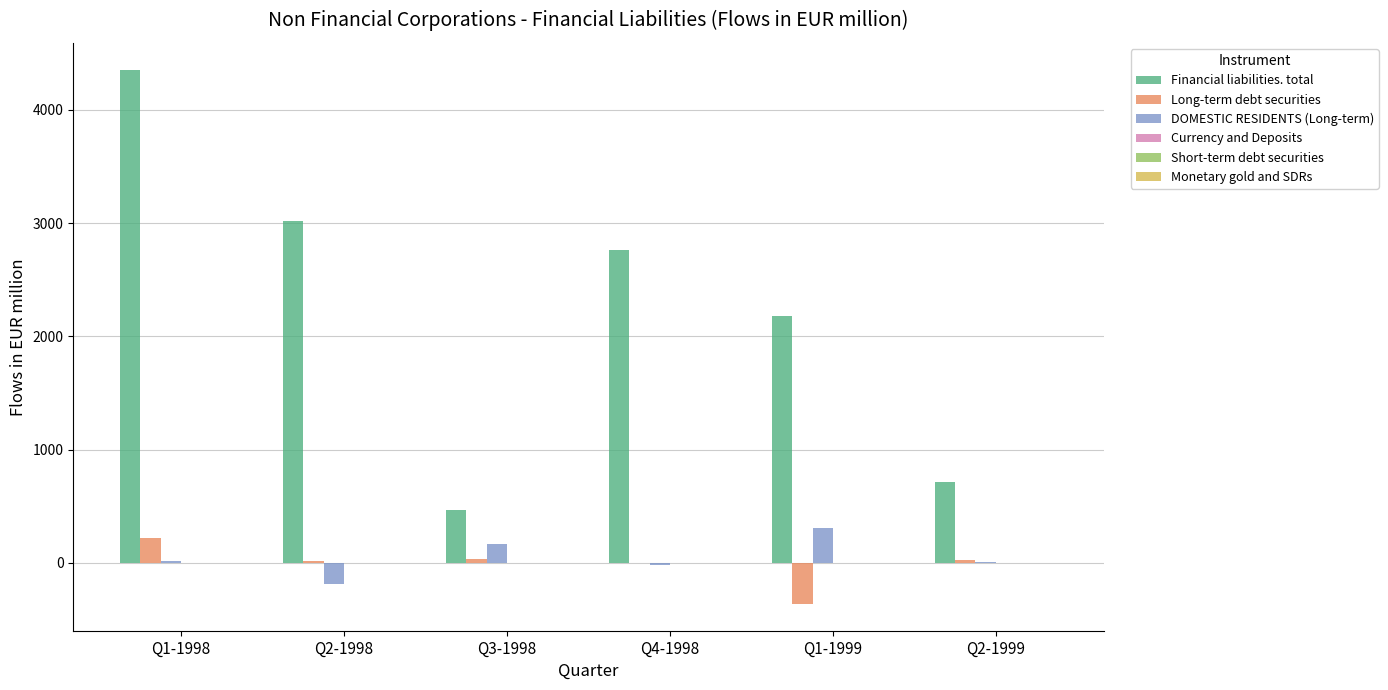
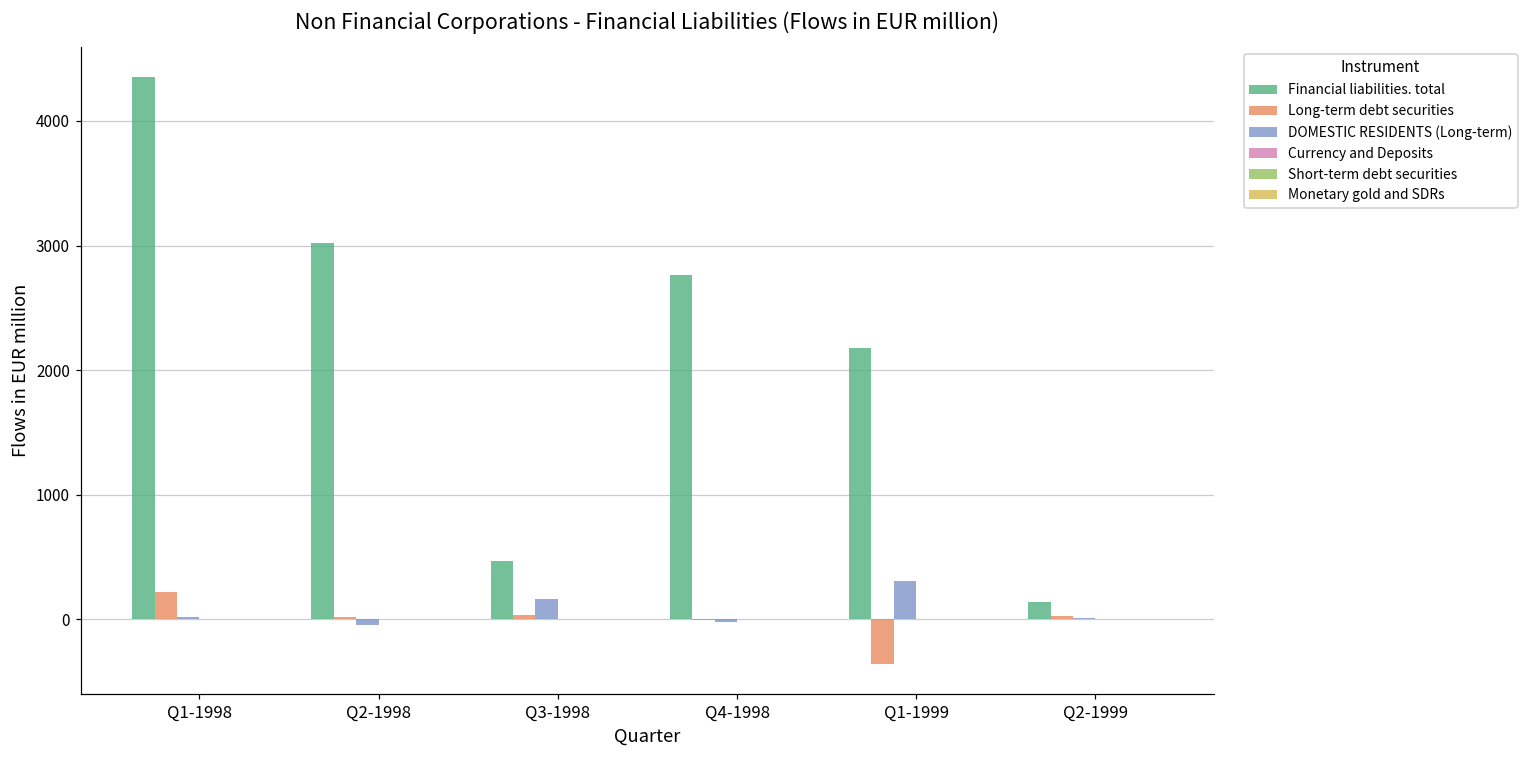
  {
    "Financial liabilities. total": {
      "Q1-1998": 4360,
      "Q2-1998": 3020,
      "Q3-1998": 470,
      "Q4-1998": 2770,
      "Q1-1999": 2180,
-     "Q2-1999": 710
+     "Q2-1999": 140
    },
    "DOMESTIC RESIDENTS (Long-term)": {
-     "Q2-1998": -180,
+     "Q2-1998": -50,
      "Q3-1998": 160,
      "Q1-1999": 310
    },
    "Currency and Deposits": {
      "Q1-1998": 0,
      "Q2-1998": 0,
      "Q3-1998": 0,
      "Q4-1998": 0,
      "Q1-1999": 0,
      "Q2-1999": 0
    },
    "Short-term debt securities": {
      "Q1-1998": 0,
      "Q2-1998": 0,
      "Q3-1998": 0,
      "Q4-1998": 0,
      "Q1-1999": 0,
      "Q2-1999": 0
    }
  }
